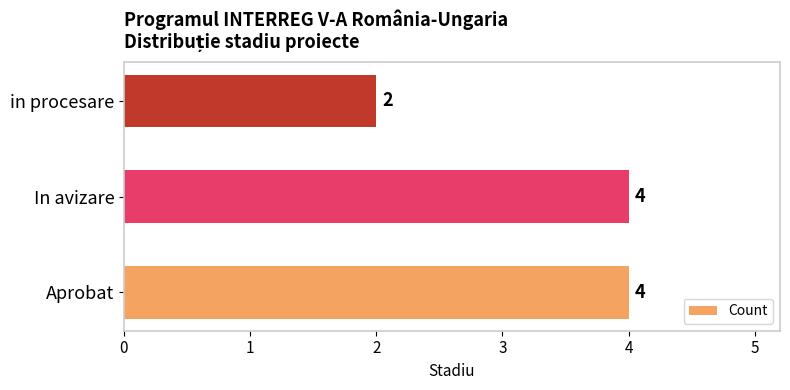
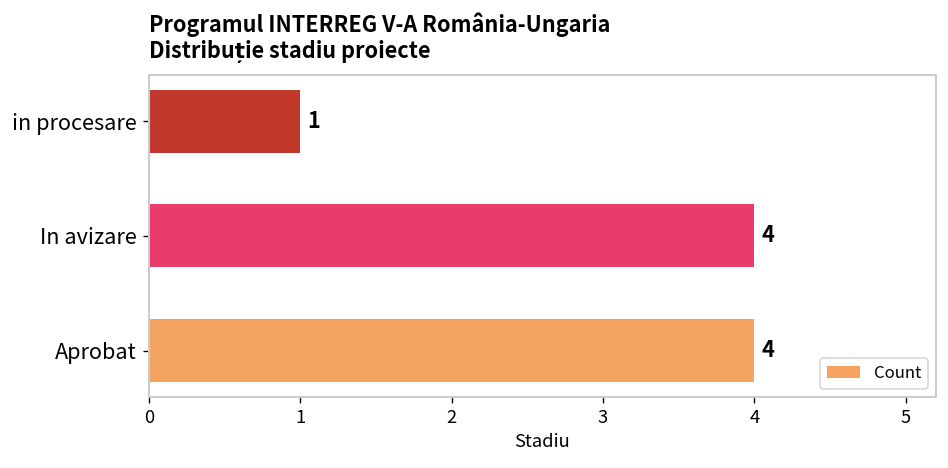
  {
-   "in procesare": 2,
+   "in procesare": 1,
    "In avizare": 4,
    "Aprobat": 4
  }
